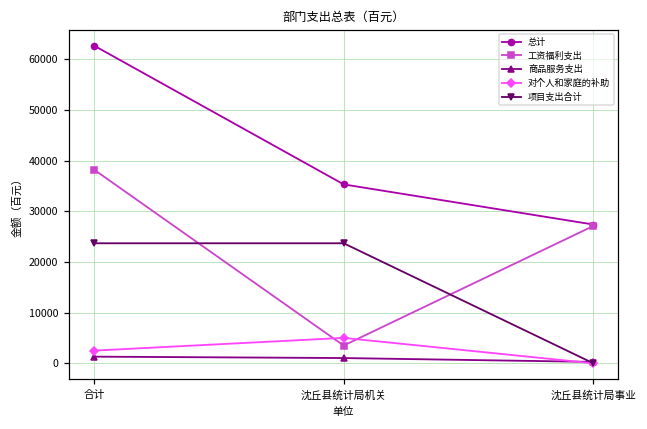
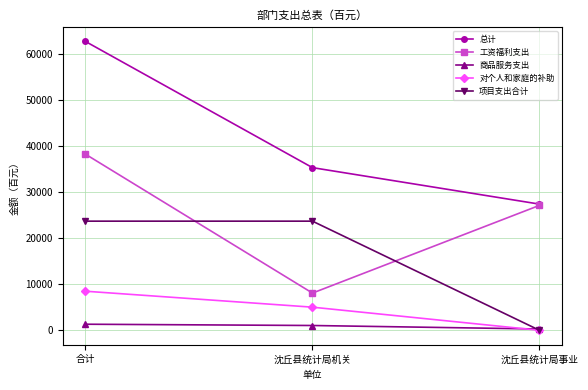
  {
    "工资福利支出": {
      "合计": 38000,
-     "沈丘县统计局机关": 4000
+     "沈丘县统计局机关": 8000
    },
    "对个人和家庭的补助": {
-     "合计": 3000,
+     "合计": 8000,
      "沈丘县统计局机关": 5000
    }
  }
